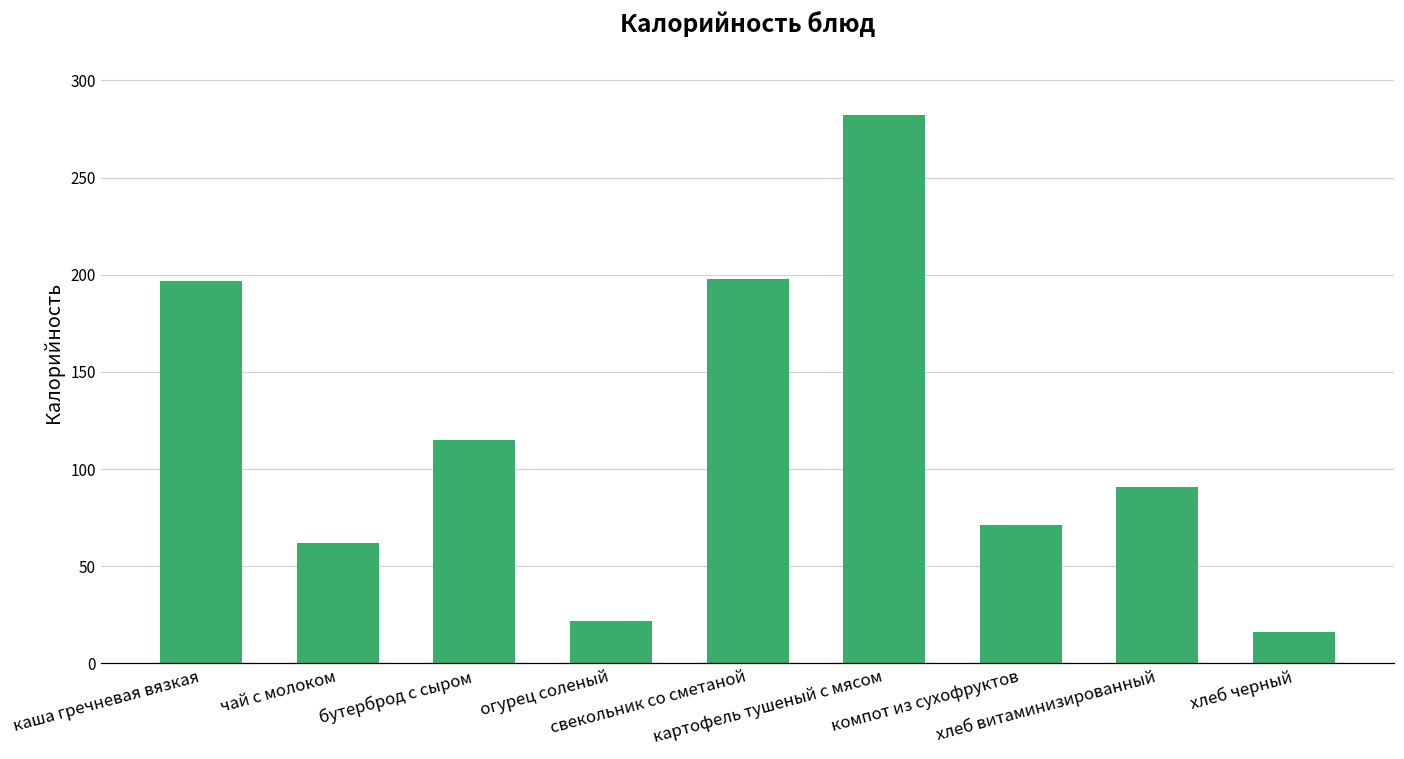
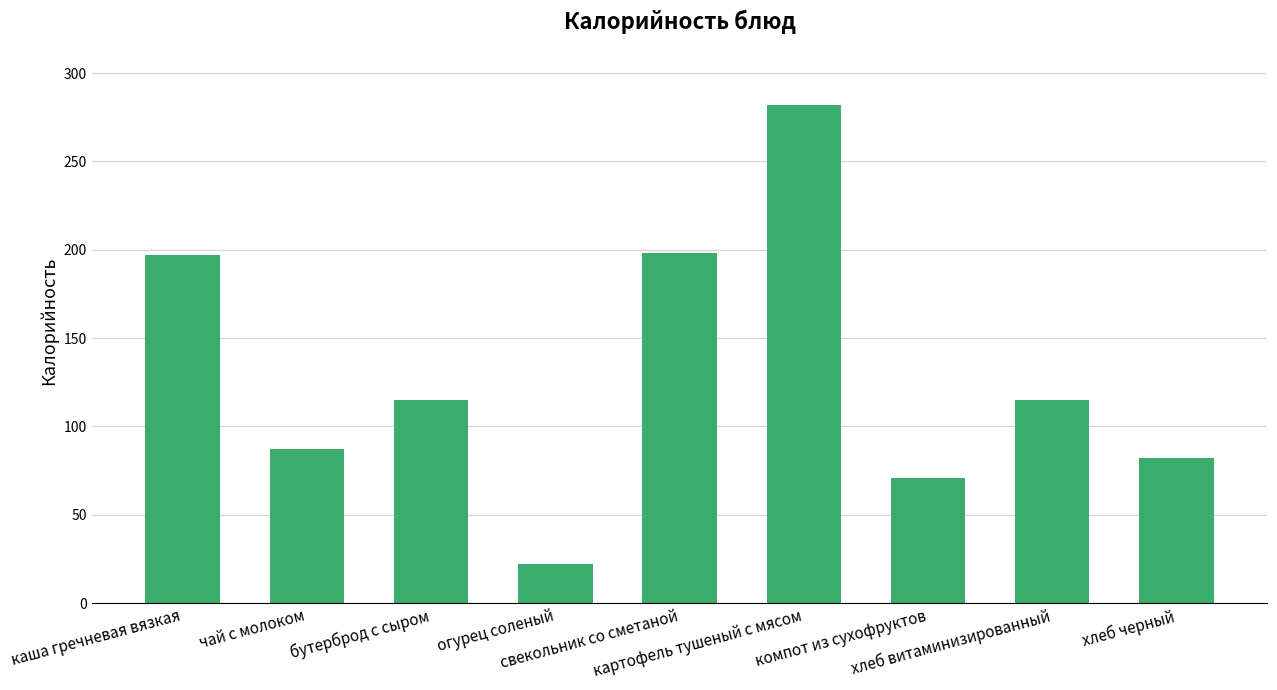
  {
    "каша гречневая вязкая": 197,
-   "чай с молоком": 62,
+   "чай с молоком": 87,
    "бутерброд с сыром": 115,
    "огурец соленый": 22,
    "свекольник со сметаной": 198,
    "картофель тушеный с мясом": 282,
    "компот из сухофруктов": 71,
-   "хлеб витаминизированный": 91,
-   "хлеб черный": 16
+   "хлеб витаминизированный": 115,
+   "хлеб черный": 82
  }
